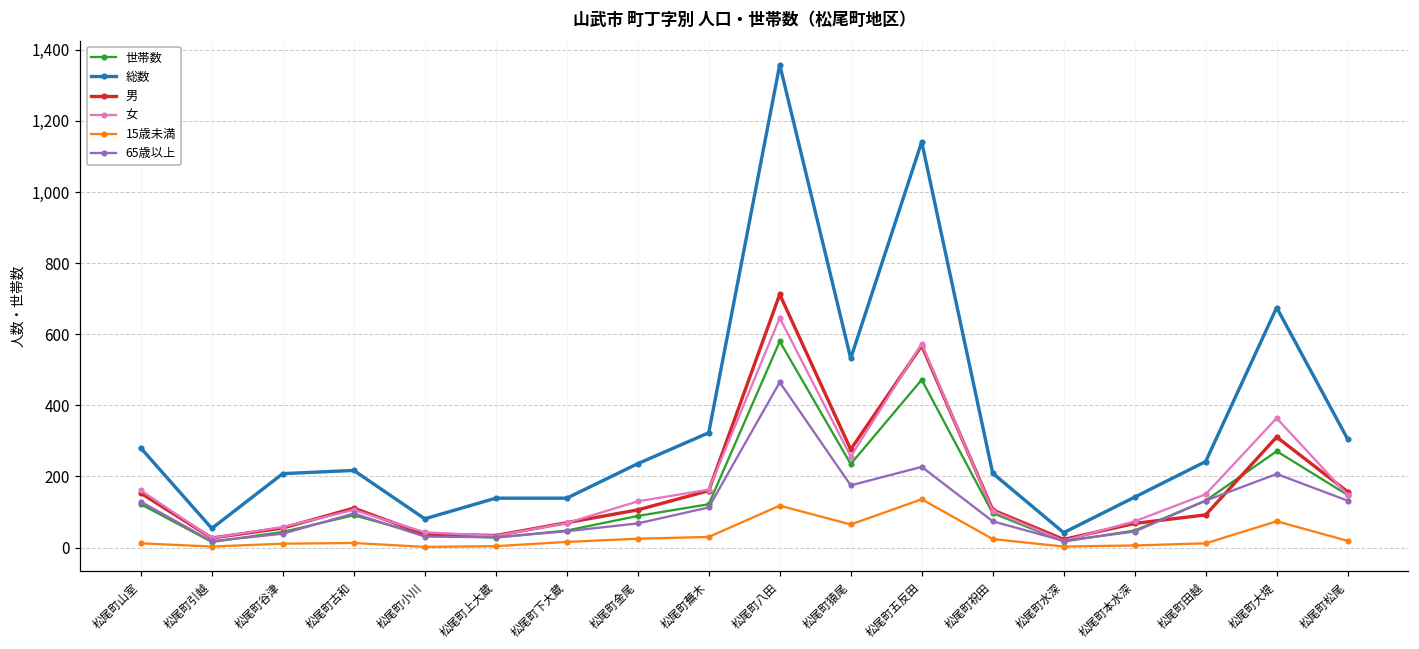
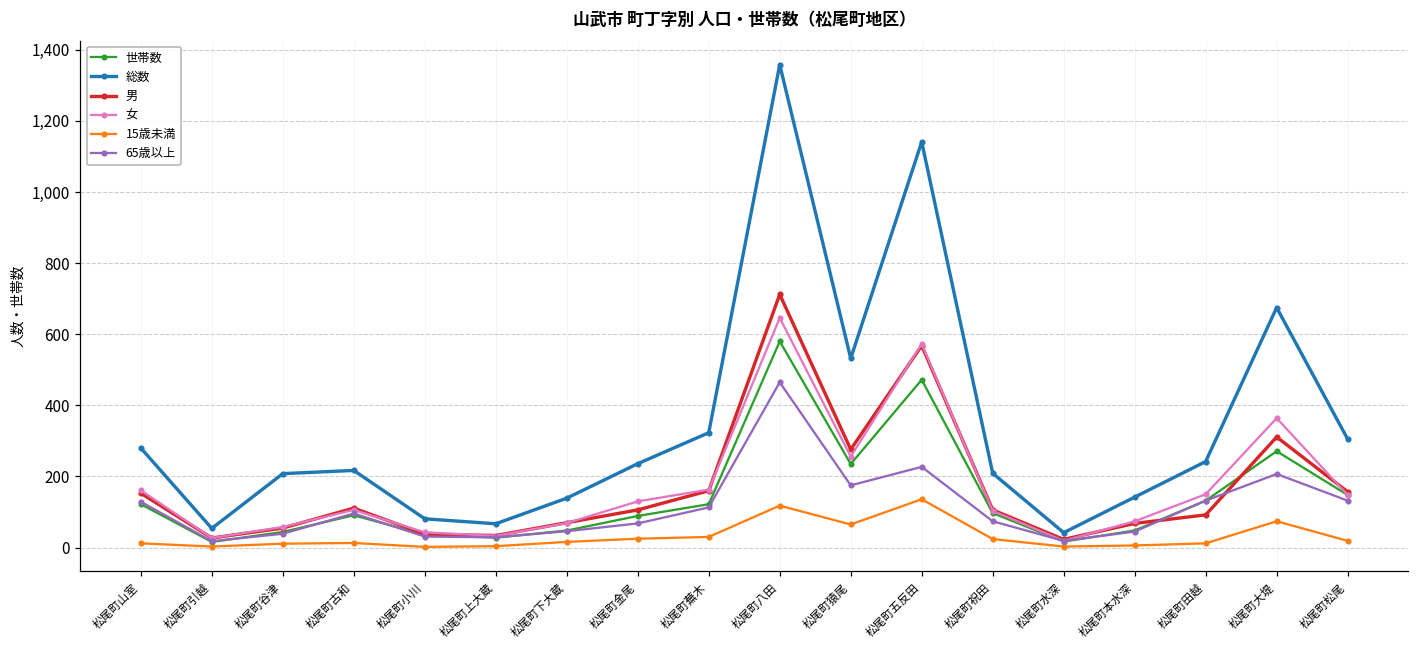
  {
    "世帯数": {
      "松尾町金尾": "90",
      "松尾町蕪木": "120",
      "松尾町八田": "580",
      "松尾町猿尾": "240",
      "松尾町五反田": "470",
      "松尾町大堤": "270"
    },
    "総数": {
      "松尾町山室": "280",
      "松尾町引越": "50",
      "松尾町谷津": "210",
      "松尾町古和": "220",
      "松尾町小川": "80",
-     "松尾町上大蔵": "140",
+     "松尾町上大蔵": "70",
      "松尾町下大蔵": "140",
      "松尾町金尾": "240",
      "松尾町蕪木": "320",
      "松尾町八田": "1,360",
      "松尾町猿尾": "530",
      "松尾町五反田": "1,140",
      "松尾町祝田": "210",
      "松尾町水深": "40",
      "松尾町本水深": "140",
      "松尾町田越": "240",
      "松尾町大堤": "680",
      "松尾町松尾": "310"
    },
    "男": {
      "松尾町山室": "150",
      "松尾町金尾": "110",
      "松尾町八田": "710",
      "松尾町猿尾": "280",
      "松尾町田越": "90",
      "松尾町大堤": "310",
      "松尾町松尾": "160"
    },
    "女": {
      "松尾町山室": "160",
      "松尾町金尾": "130",
      "松尾町八田": "650",
      "松尾町猿尾": "260",
      "松尾町田越": "150",
      "松尾町大堤": "360"
    },
    "15歳未満": {
      "松尾町山室": "10",
      "松尾町引越": "0",
      "松尾町谷津": "10",
      "松尾町古和": "10",
      "松尾町小川": "0",
      "松尾町上大蔵": "0",
      "松尾町下大蔵": "20",
      "松尾町金尾": "30",
      "松尾町蕪木": "30",
      "松尾町八田": "120",
      "松尾町猿尾": "70",
      "松尾町五反田": "140",
      "松尾町祝田": "20",
      "松尾町水深": "0",
      "松尾町本水深": "10",
      "松尾町田越": "10",
      "松尾町大堤": "70",
      "松尾町松尾": "20"
    },
    "65歳以上": {
      "松尾町金尾": "70",
      "松尾町蕪木": "110",
      "松尾町八田": "470",
      "松尾町猿尾": "180",
      "松尾町五反田": "230",
      "松尾町祝田": "70",
      "松尾町大堤": "210",
      "松尾町松尾": "130"
    }
  }
